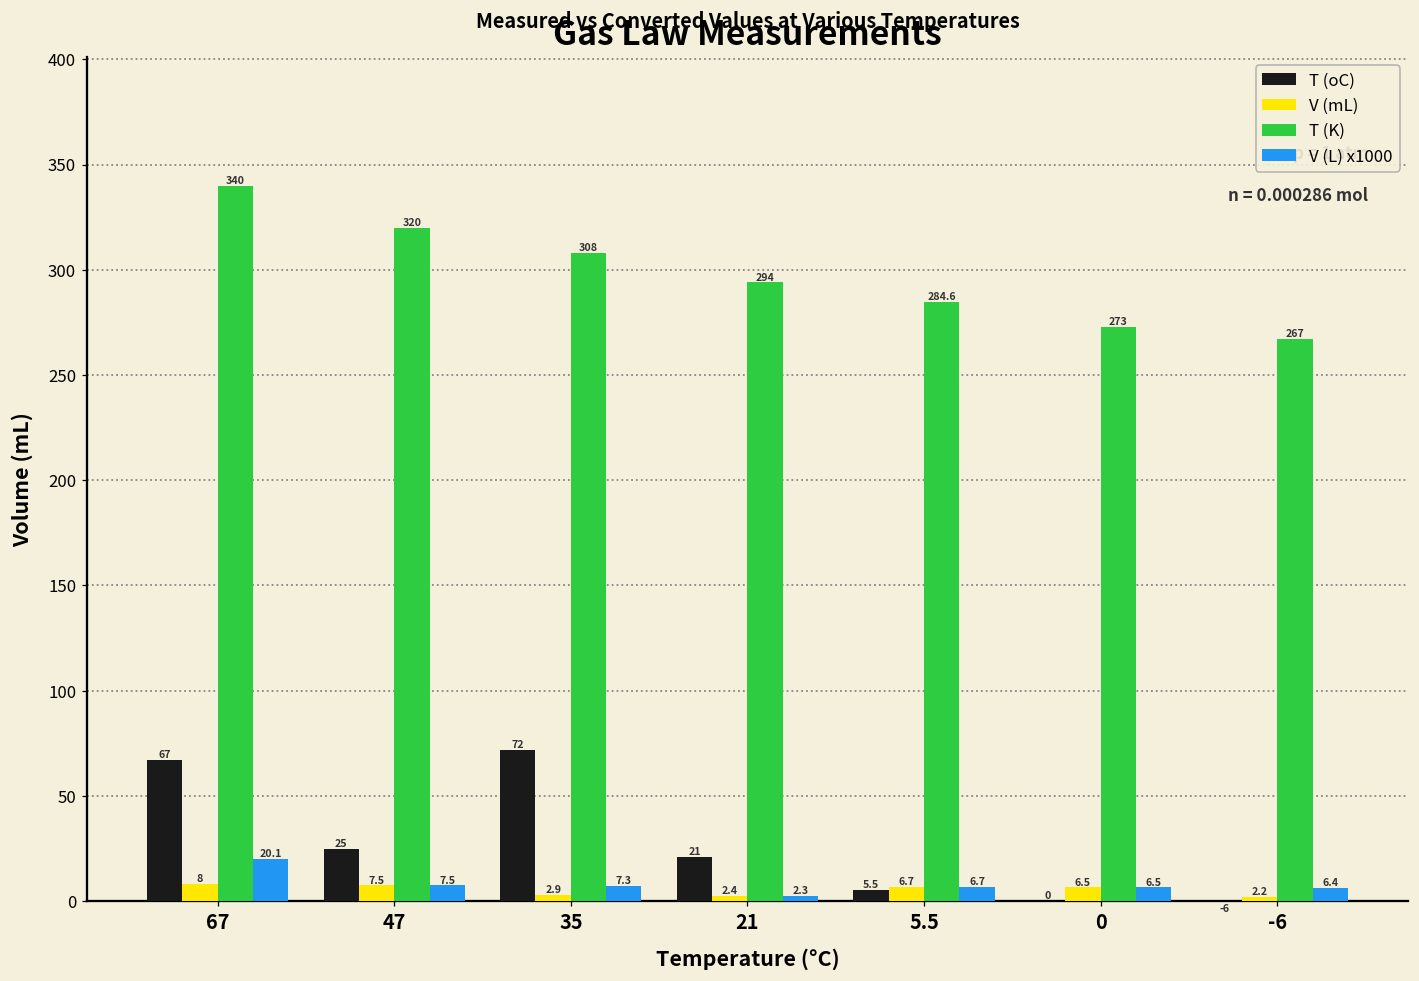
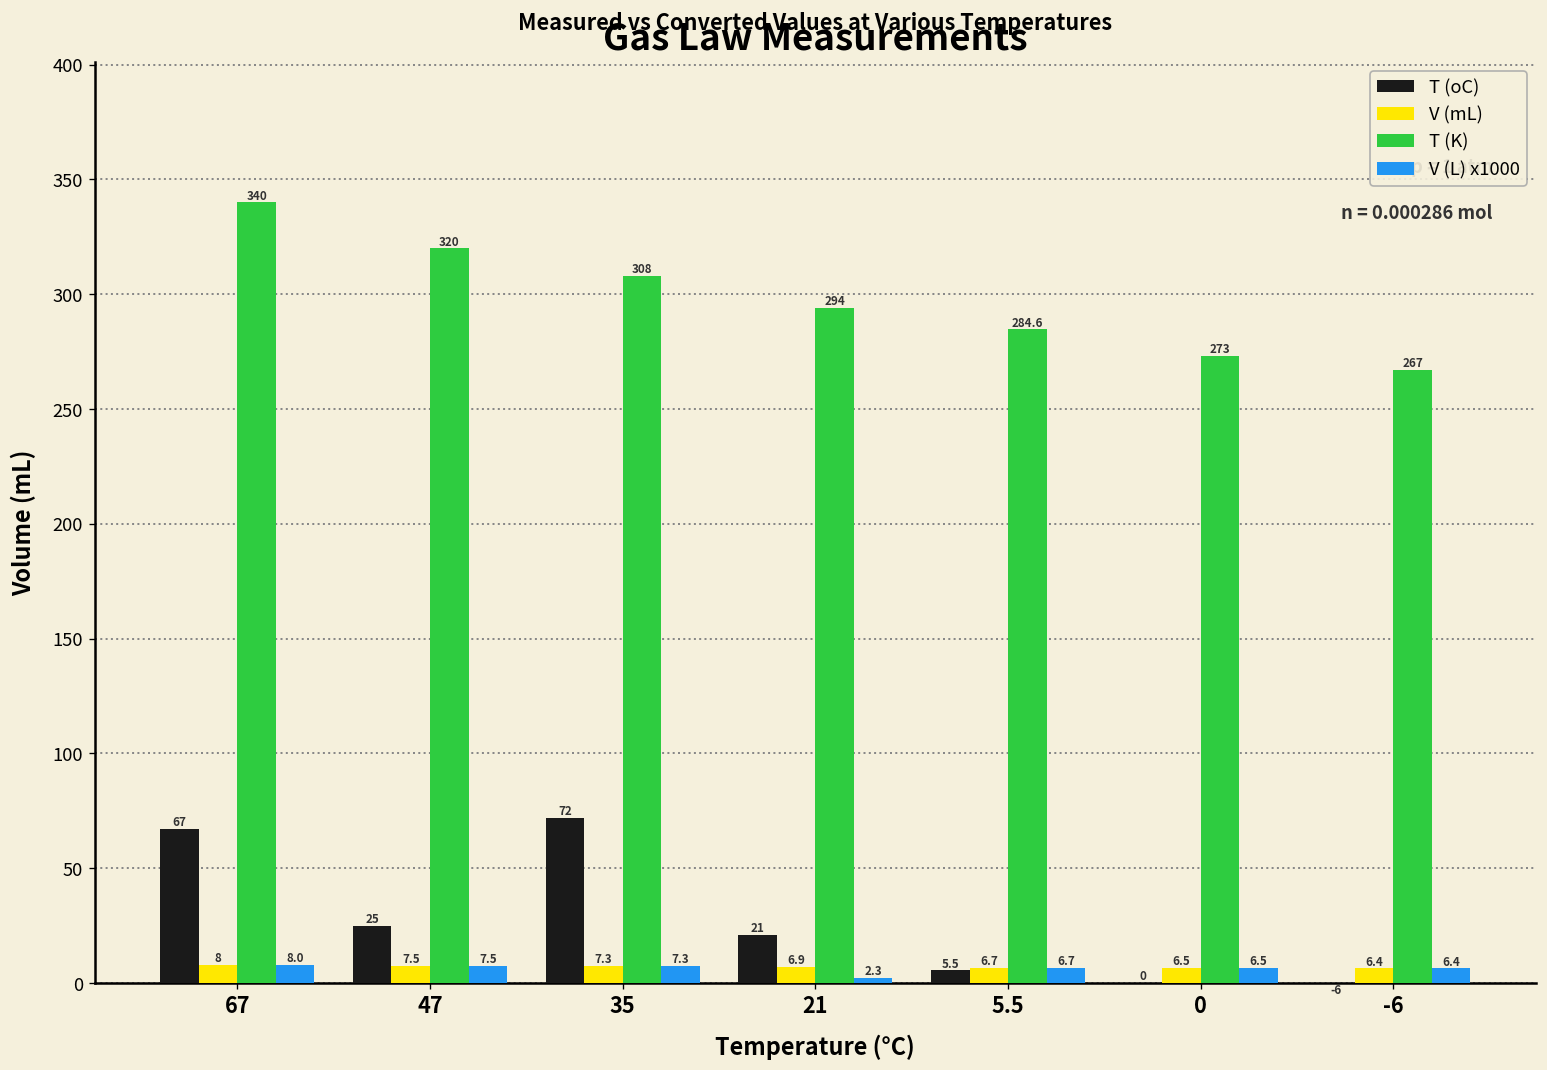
  {
    "T (oC)": {
      "67": 67,
      "47": 25,
      "35": 72,
      "21": 21,
      "5.5": 5.5,
      "0": 0
    },
    "V (mL)": {
      "67": 8,
      "47": 7.5,
-     "35": 2.9,
-     "21": 2.4,
+     "35": 7.3,
+     "21": 6.9,
      "5.5": 6.7,
      "0": 6.5,
-     "-6": 2.2
+     "-6": 6.4
    },
    "T (K)": {
      "67": 340,
      "47": 320,
      "35": 308,
      "21": 294,
      "5.5": 284.6,
      "0": 273,
      "-6": 267
    },
    "V (L) x1000": {
-     "67": 20.1,
+     "67": 8.0,
      "47": 7.5,
      "35": 7.3,
      "21": 2.3,
      "5.5": 6.7,
      "0": 6.5,
      "-6": 6.4
    }
  }
